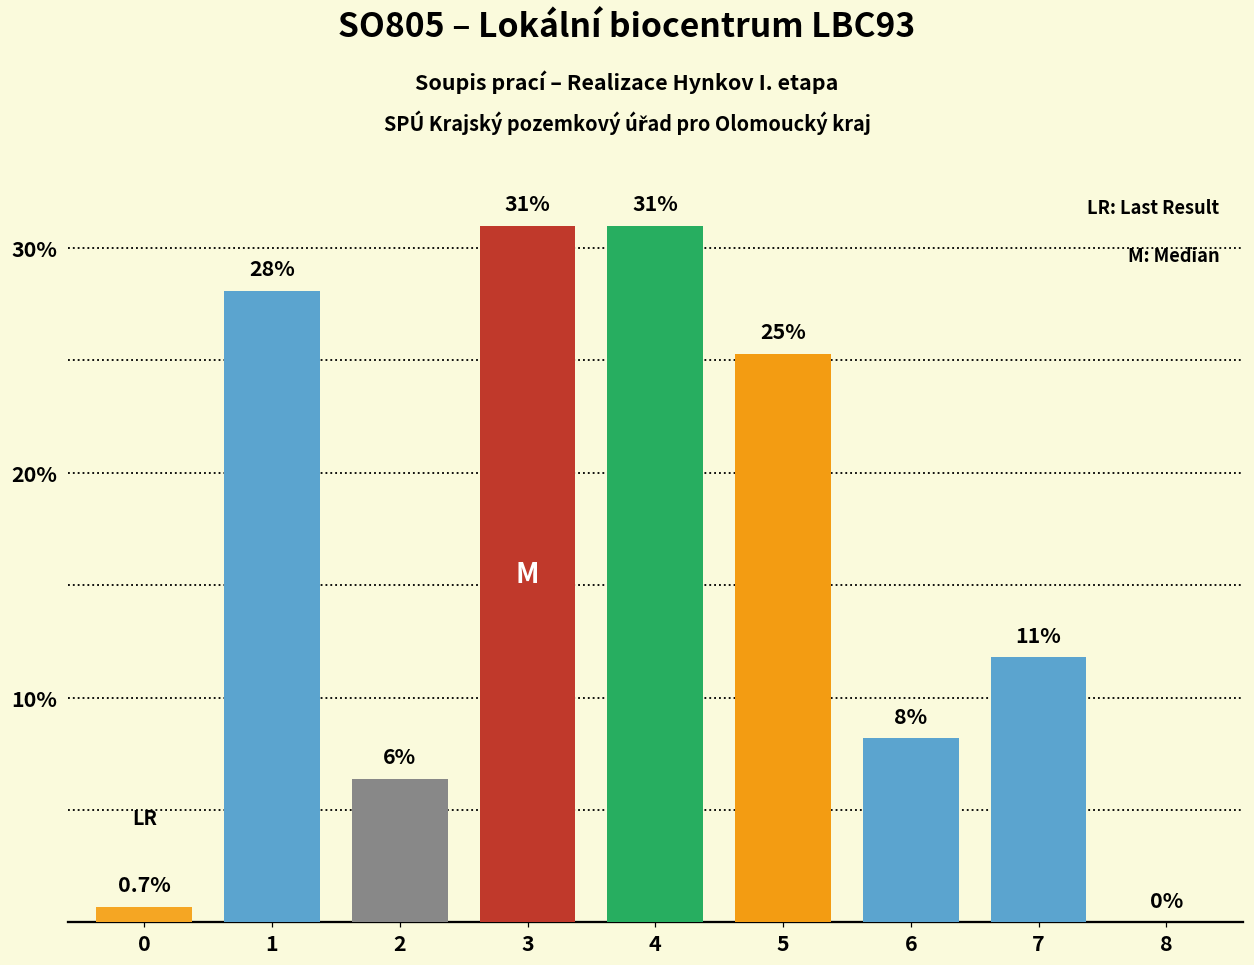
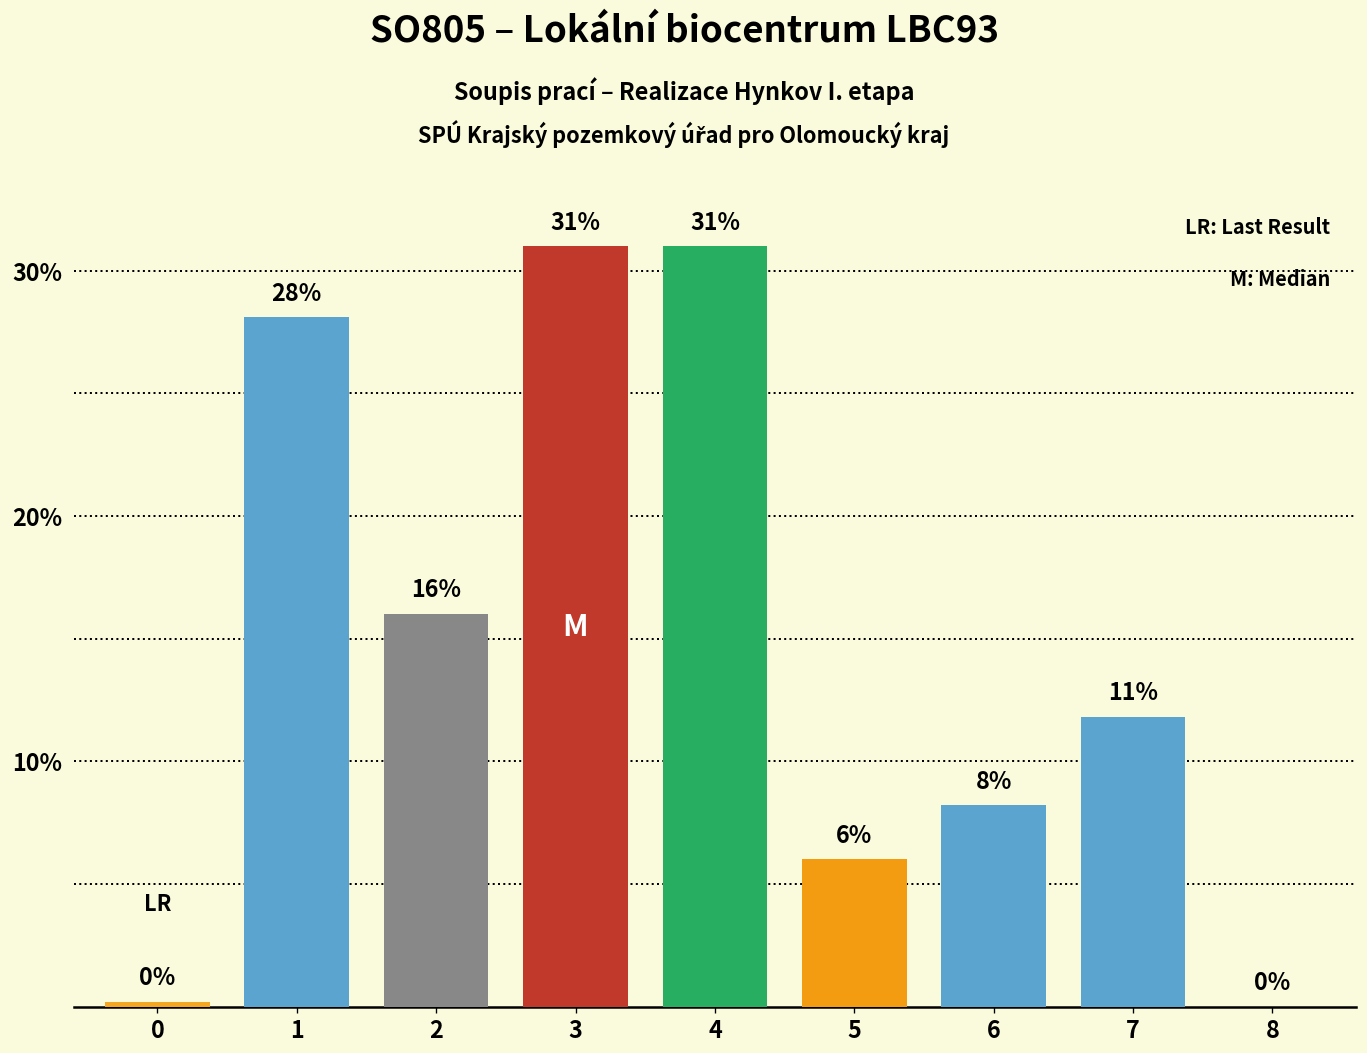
  {
-   "0": "0.7%",
+   "0": "0%",
    "1": "28%",
-   "2": "6%",
+   "2": "16%",
    "3": "31%",
    "4": "31%",
-   "5": "25%",
+   "5": "6%",
    "6": "8%",
    "8": "0%"
  }
